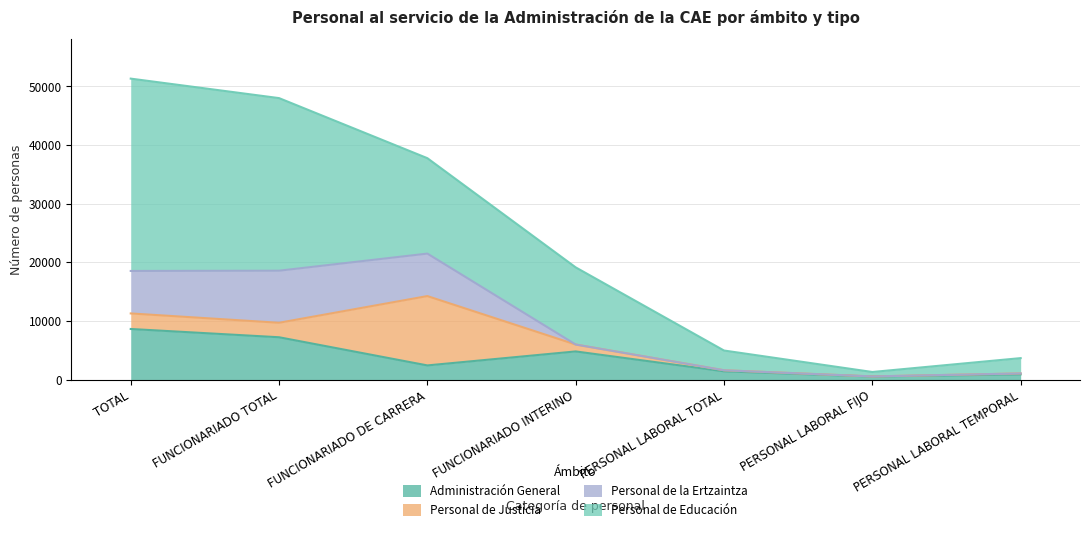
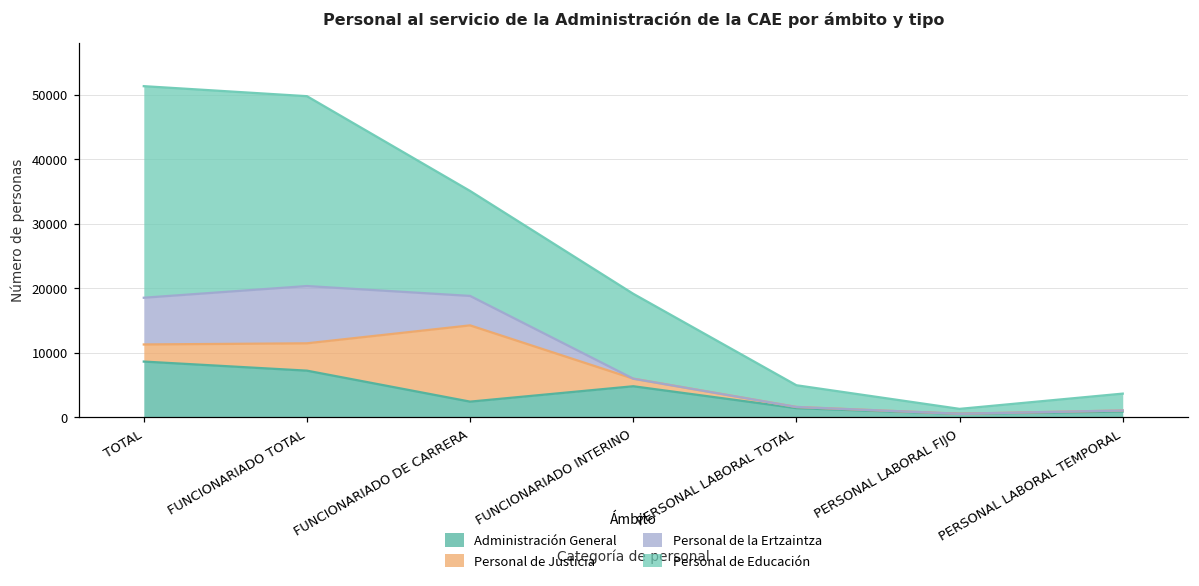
  {
    "Personal de Justicia": {
      "TOTAL": 3000,
-     "FUNCIONARIADO TOTAL": 2000,
+     "FUNCIONARIADO TOTAL": 4000,
      "FUNCIONARIADO DE CARRERA": 12000
    },
    "Personal de la Ertzaintza": {
      "TOTAL": 7000,
      "FUNCIONARIADO TOTAL": 9000,
-     "FUNCIONARIADO DE CARRERA": 7000
+     "FUNCIONARIADO DE CARRERA": 5000
    }
  }
